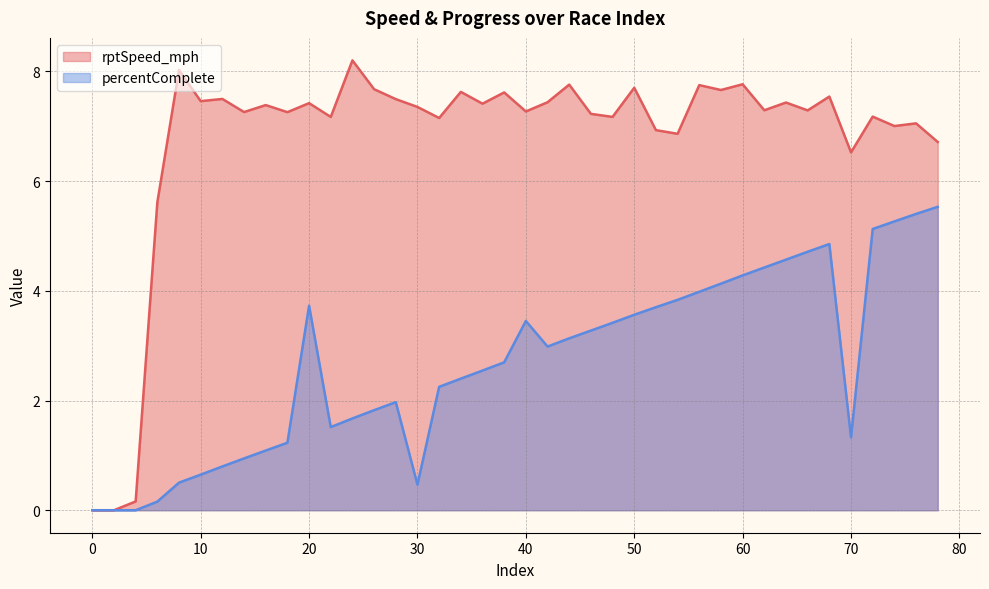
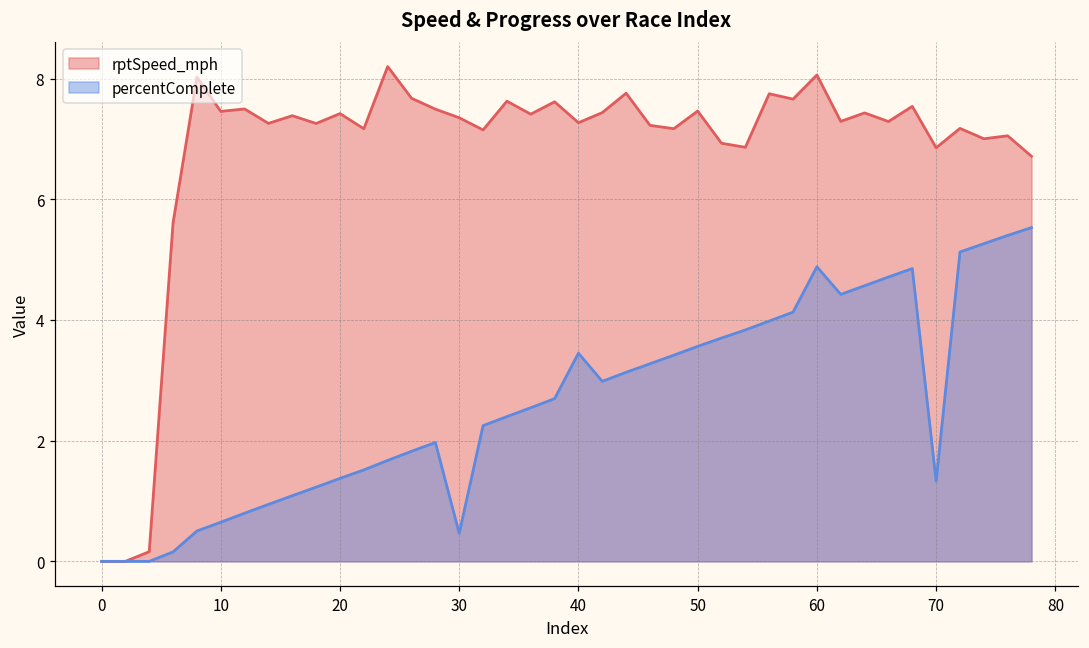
  {
    "rptSpeed_mph": {
      "10": 7.5,
      "20": 7.4,
      "30": 7.4,
      "40": 7.3,
-     "50": 7.7,
-     "60": 7.8,
-     "70": 6.5
+     "50": 7.5,
+     "60": 8.1,
+     "70": 6.9
    },
    "percentComplete": {
      "10": 0.6,
-     "20": 3.7,
+     "20": 1.4,
      "30": 0.5,
      "40": 3.5,
      "50": 3.6,
-     "60": 4.3,
+     "60": 4.9,
      "70": 1.3
    }
  }
